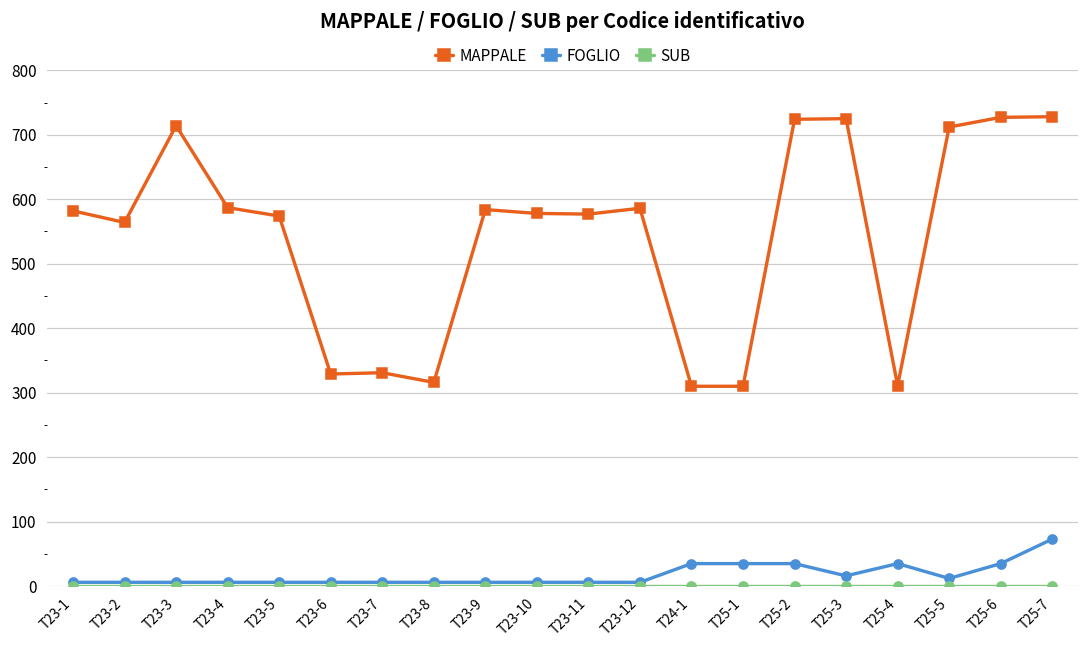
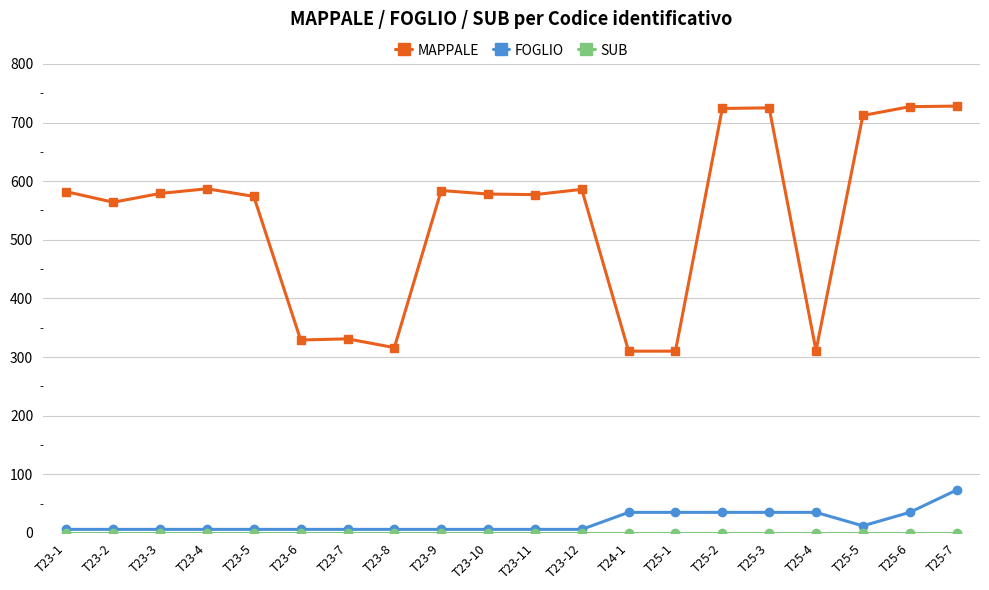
  {
    "MAPPALE": {
      "T23-1": 580,
      "T23-2": 560,
-     "T23-3": 710,
+     "T23-3": 580,
      "T23-4": 590,
      "T23-5": 570,
      "T23-6": 330,
      "T23-7": 330,
      "T23-8": 320,
      "T23-9": 580,
      "T23-10": 580,
      "T23-11": 580,
      "T23-12": 590,
      "T24-1": 310,
      "T25-1": 310,
      "T25-2": 720,
      "T25-3": 730,
      "T25-4": 310,
      "T25-5": 710,
      "T25-6": 730,
      "T25-7": 730
    },
    "FOGLIO": {
      "T23-1": 10,
      "T23-2": 10,
      "T23-3": 10,
      "T23-4": 10,
      "T23-5": 10,
      "T23-6": 10,
      "T23-7": 10,
      "T23-8": 10,
      "T23-9": 10,
      "T23-10": 10,
      "T23-11": 10,
      "T23-12": 10,
      "T24-1": 40,
      "T25-1": 40,
      "T25-2": 40,
-     "T25-3": 20,
+     "T25-3": 40,
      "T25-4": 40,
      "T25-5": 10,
      "T25-6": 40,
      "T25-7": 70
    },
    "SUB": {
      "T23-1": 0,
      "T23-2": 0,
      "T23-3": 0,
      "T23-4": 0,
      "T23-5": 0,
      "T23-6": 0,
      "T23-7": 0,
      "T23-8": 0,
      "T23-9": 0,
      "T23-10": 0,
      "T23-11": 0,
      "T23-12": 0,
      "T24-1": 0,
      "T25-1": 0,
      "T25-2": 0,
      "T25-3": 0,
      "T25-4": 0,
      "T25-5": 0,
      "T25-6": 0,
      "T25-7": 0
    }
  }
